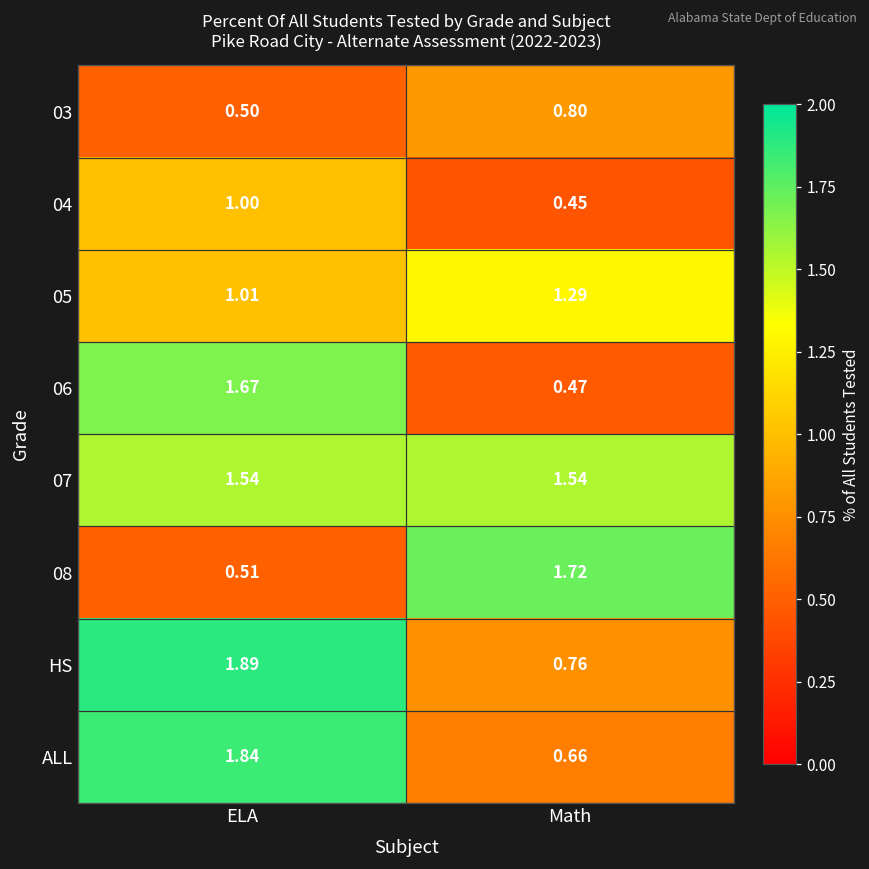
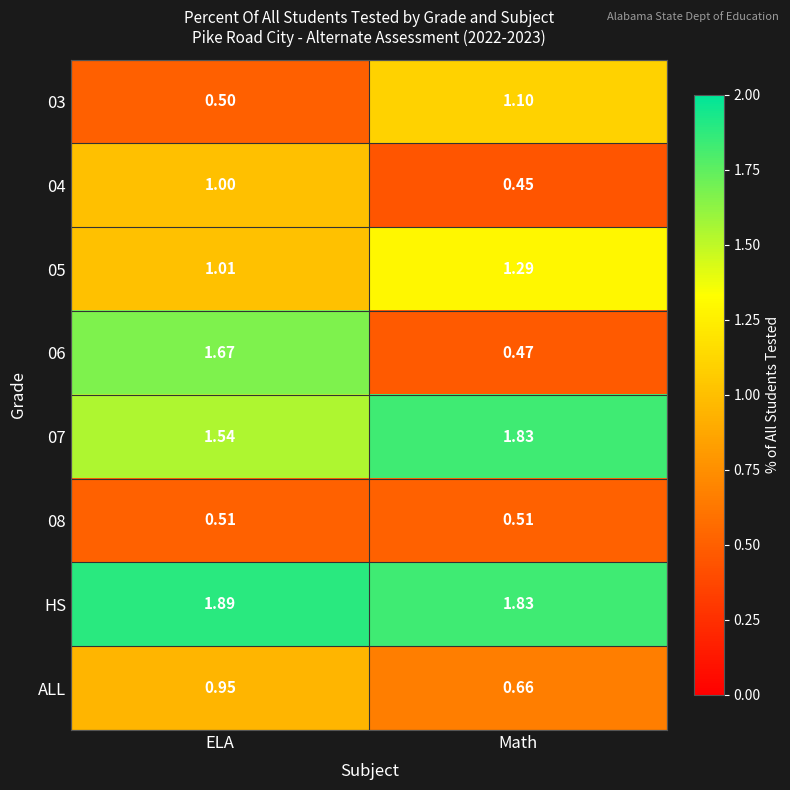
  {
    "03": {
      "ELA": 0.50,
-     "Math": 0.80
+     "Math": 1.10
    },
    "04": {
      "ELA": 1.00,
      "Math": 0.45
    },
    "05": {
      "ELA": 1.01,
      "Math": 1.29
    },
    "06": {
      "ELA": 1.67,
      "Math": 0.47
    },
    "07": {
      "ELA": 1.54,
-     "Math": 1.54
+     "Math": 1.83
    },
    "08": {
      "ELA": 0.51,
-     "Math": 1.72
+     "Math": 0.51
    },
    "HS": {
      "ELA": 1.89,
-     "Math": 0.76
+     "Math": 1.83
    },
    "ALL": {
-     "ELA": 1.84,
+     "ELA": 0.95,
      "Math": 0.66
    }
  }
